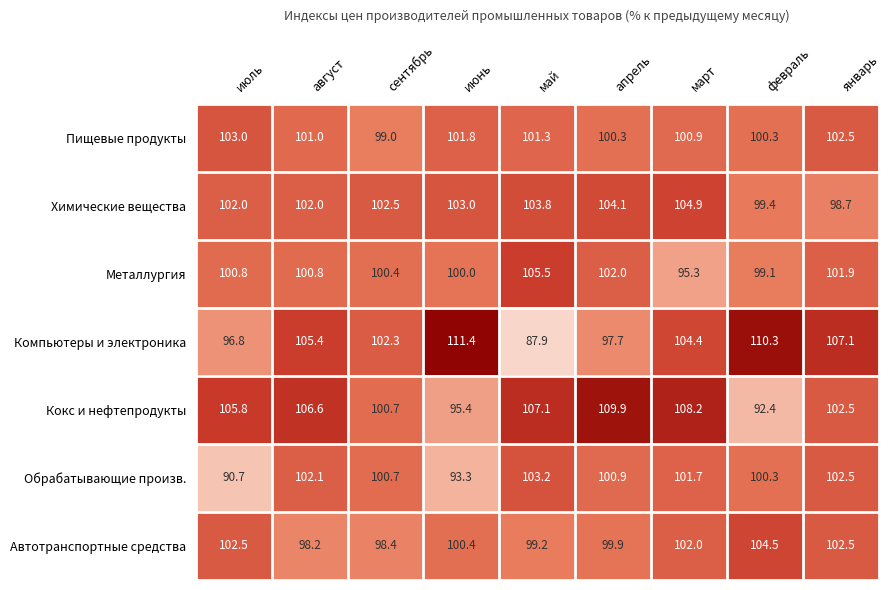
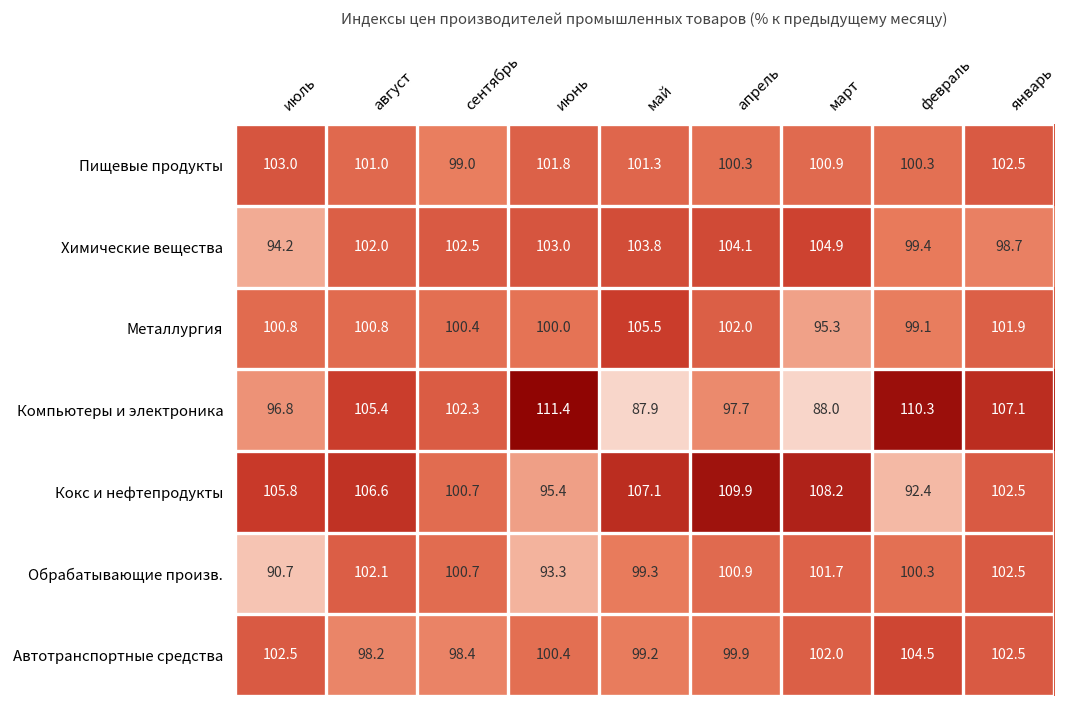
  {
    "Пищевые продукты": {
      "июль": 103.0,
      "август": 101.0,
      "сентябрь": 99.0,
      "июнь": 101.8,
      "май": 101.3,
      "апрель": 100.3,
      "март": 100.9,
      "февраль": 100.3,
      "январь": 102.5
    },
    "Химические вещества": {
-     "июль": 102.0,
+     "июль": 94.2,
      "август": 102.0,
      "сентябрь": 102.5,
      "июнь": 103.0,
      "май": 103.8,
      "апрель": 104.1,
      "март": 104.9,
      "февраль": 99.4,
      "январь": 98.7
    },
    "Металлургия": {
      "июль": 100.8,
      "август": 100.8,
      "сентябрь": 100.4,
      "июнь": 100.0,
      "май": 105.5,
      "апрель": 102.0,
      "март": 95.3,
      "февраль": 99.1,
      "январь": 101.9
    },
    "Компьютеры и электроника": {
      "июль": 96.8,
      "август": 105.4,
      "сентябрь": 102.3,
      "июнь": 111.4,
      "май": 87.9,
      "апрель": 97.7,
-     "март": 104.4,
+     "март": 88.0,
      "февраль": 110.3,
      "январь": 107.1
    },
    "Кокс и нефтепродукты": {
      "июль": 105.8,
      "август": 106.6,
      "сентябрь": 100.7,
      "июнь": 95.4,
      "май": 107.1,
      "апрель": 109.9,
      "март": 108.2,
      "февраль": 92.4,
      "январь": 102.5
    },
    "Обрабатывающие произв.": {
      "июль": 90.7,
      "август": 102.1,
      "сентябрь": 100.7,
      "июнь": 93.3,
-     "май": 103.2,
+     "май": 99.3,
      "апрель": 100.9,
      "март": 101.7,
      "февраль": 100.3,
      "январь": 102.5
    },
    "Автотранспортные средства": {
      "июль": 102.5,
      "август": 98.2,
      "сентябрь": 98.4,
      "июнь": 100.4,
      "май": 99.2,
      "апрель": 99.9,
      "март": 102.0,
      "февраль": 104.5,
      "январь": 102.5
    }
  }
